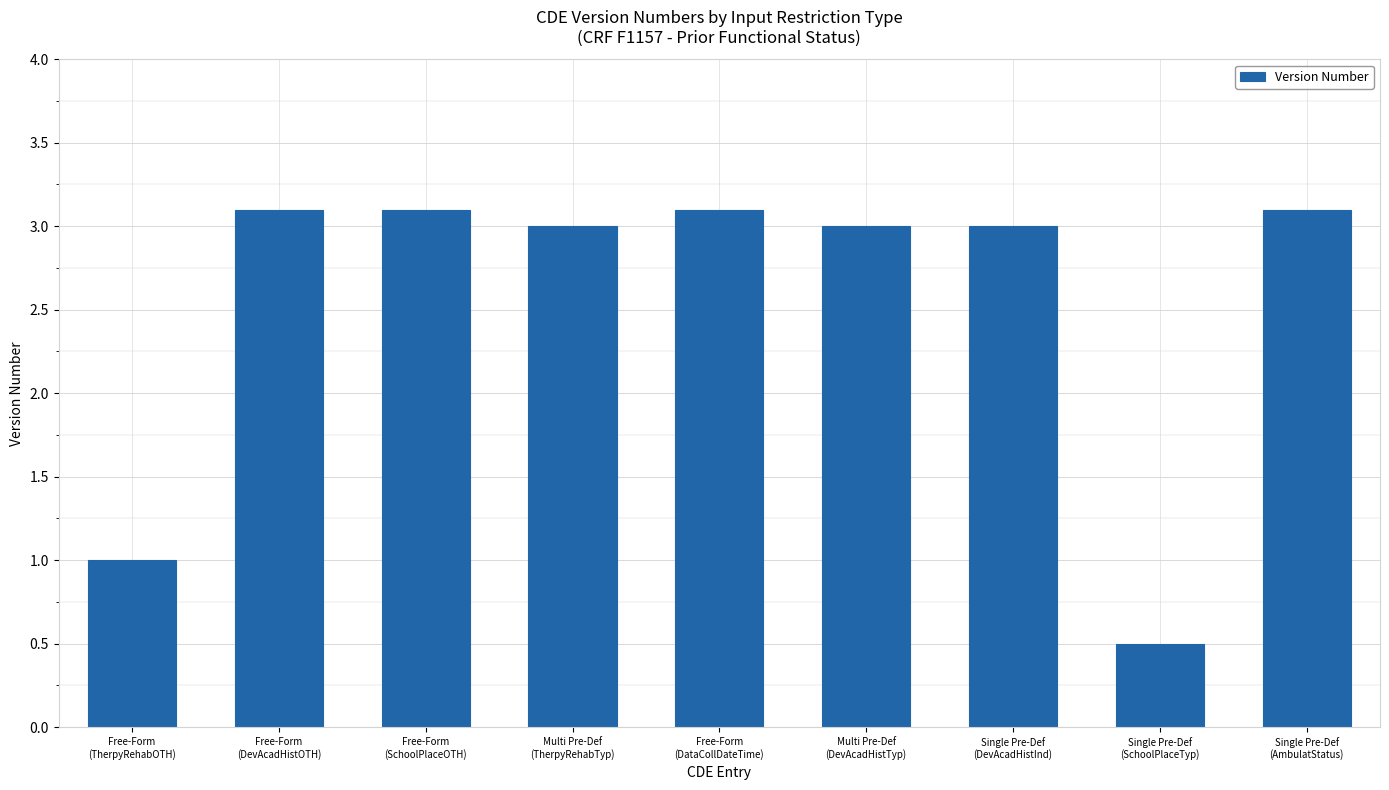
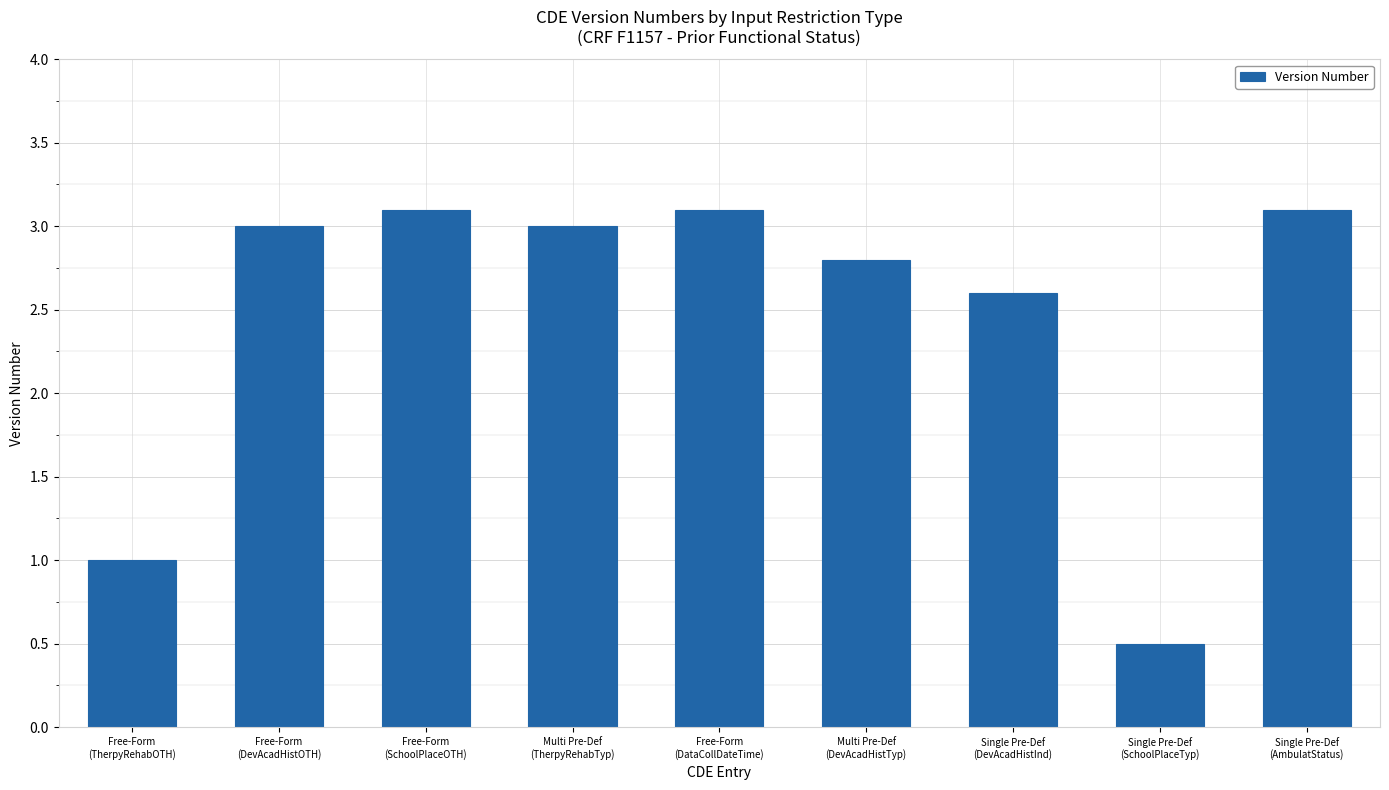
  {
    "Free-Form (TherpyRehabOTH)": 1.0,
-   "Free-Form (DevAcadHistOTH)": 3.1,
+   "Free-Form (DevAcadHistOTH)": 3.0,
    "Free-Form (SchoolPlaceOTH)": 3.1,
    "Multi Pre-Def (TherpyRehabTyp)": 3.0,
    "Free-Form (DataCollDateTime)": 3.1,
-   "Multi Pre-Def (DevAcadHistTyp)": 3.0,
-   "Single Pre-Def (DevAcadHistInd)": 3.0,
+   "Multi Pre-Def (DevAcadHistTyp)": 2.8,
+   "Single Pre-Def (DevAcadHistInd)": 2.6,
    "Single Pre-Def (SchoolPlaceTyp)": 0.5,
    "Single Pre-Def (AmbulatStatus)": 3.1
  }
